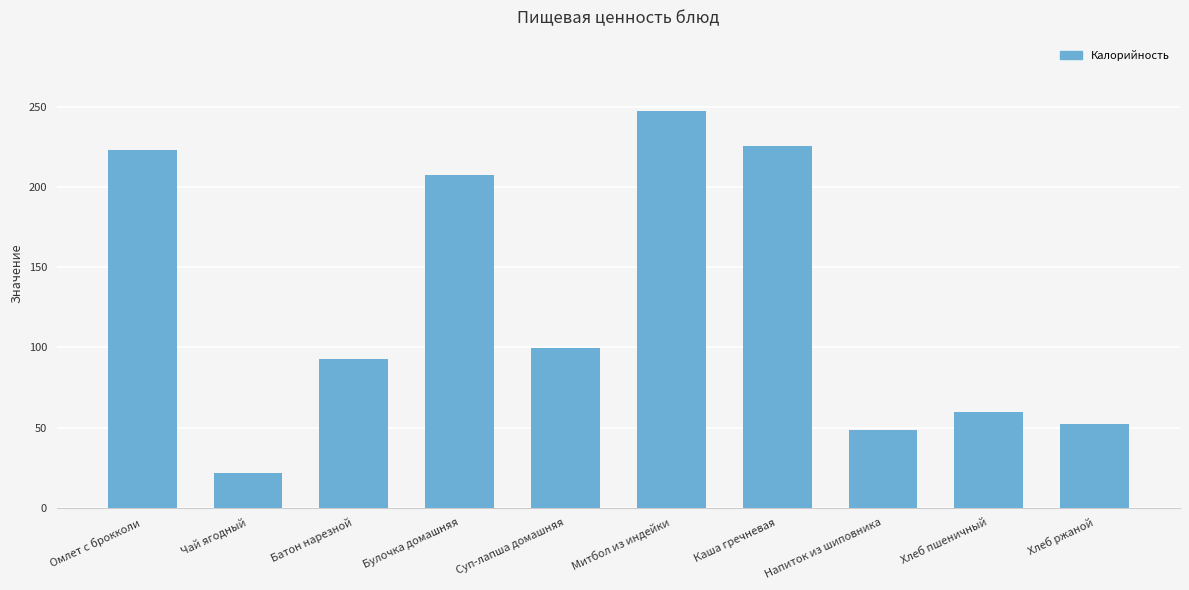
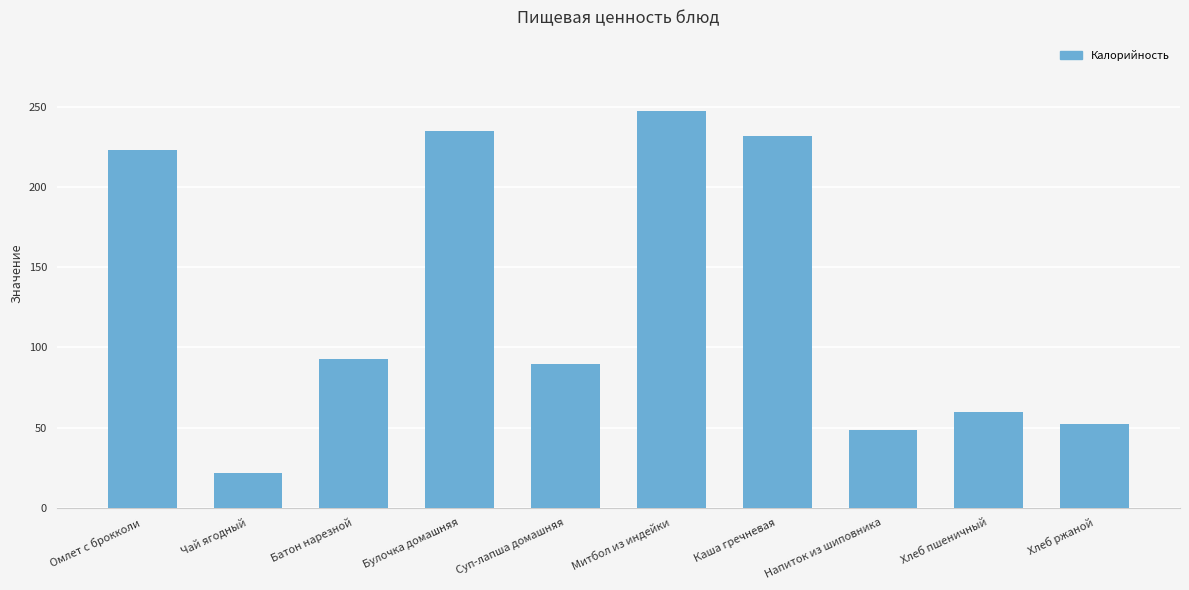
  {
    "Омлет с брокколи": 223,
    "Чай ягодный": 22,
    "Батон нарезной": 93,
-   "Булочка домашняя": 208,
-   "Суп-лапша домашняя": 100,
+   "Булочка домашняя": 235,
+   "Суп-лапша домашняя": 89,
    "Митбол из индейки": 248,
-   "Каша гречневая": 226,
+   "Каша гречневая": 232,
    "Напиток из шиповника": 48,
    "Хлеб пшеничный": 60,
    "Хлеб ржаной": 52
  }
